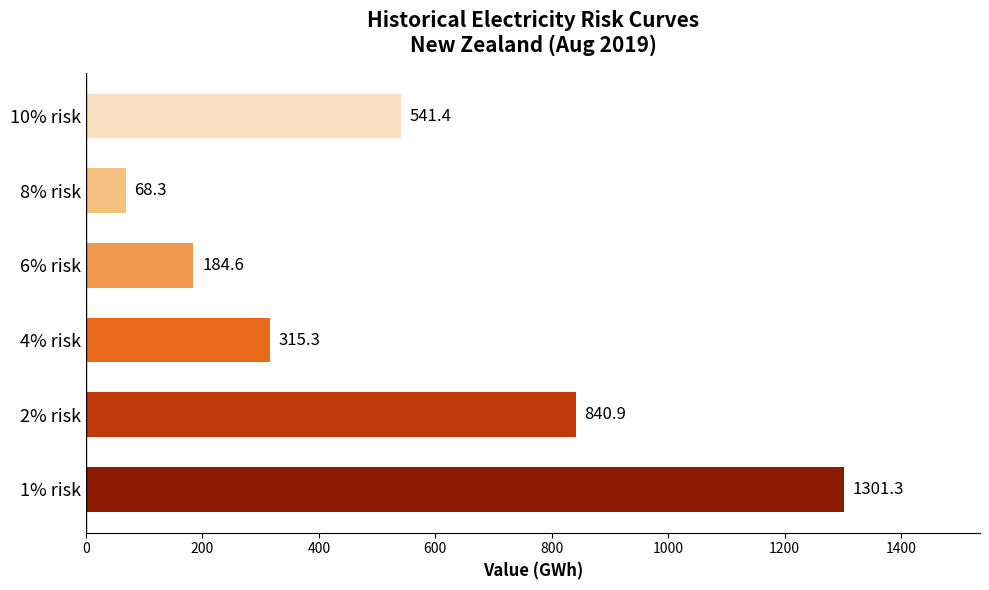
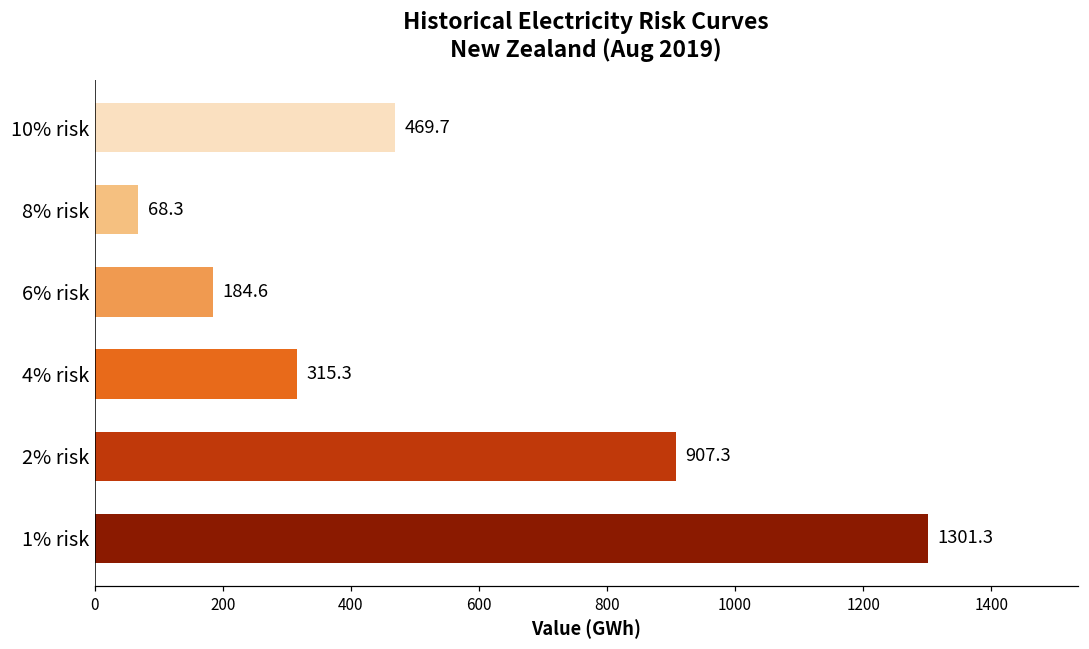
  {
-   "10% risk": 541.4,
+   "10% risk": 469.7,
    "8% risk": 68.3,
    "6% risk": 184.6,
    "4% risk": 315.3,
-   "2% risk": 840.9,
+   "2% risk": 907.3,
    "1% risk": 1301.3
  }
